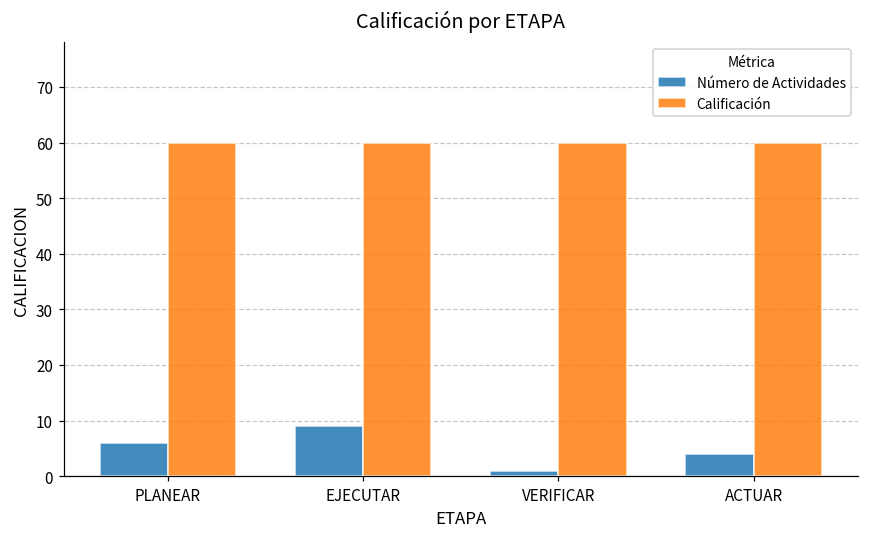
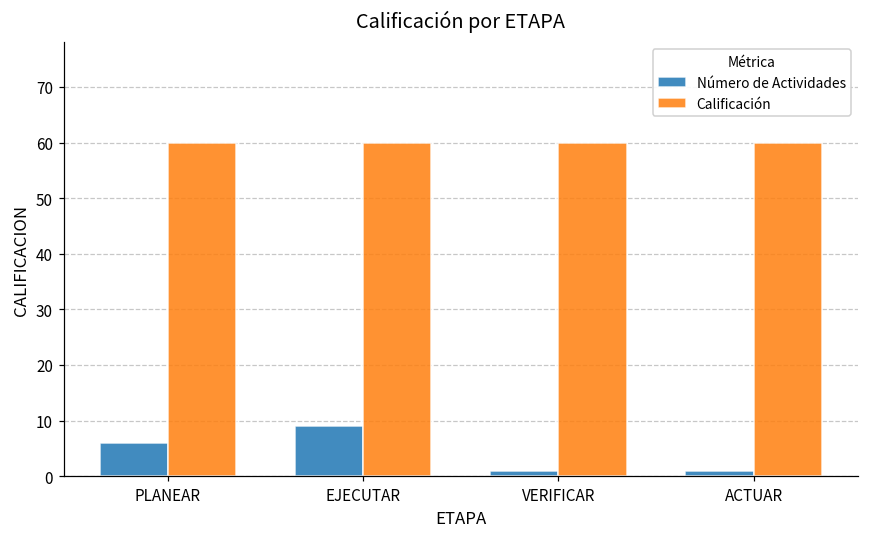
  {
    "Número de Actividades": {
      "PLANEAR": 6,
      "EJECUTAR": 9,
      "VERIFICAR": 1,
-     "ACTUAR": 4
+     "ACTUAR": 1
    },
    "Calificación": {
      "PLANEAR": 60,
      "EJECUTAR": 60,
      "VERIFICAR": 60,
      "ACTUAR": 60
    }
  }
